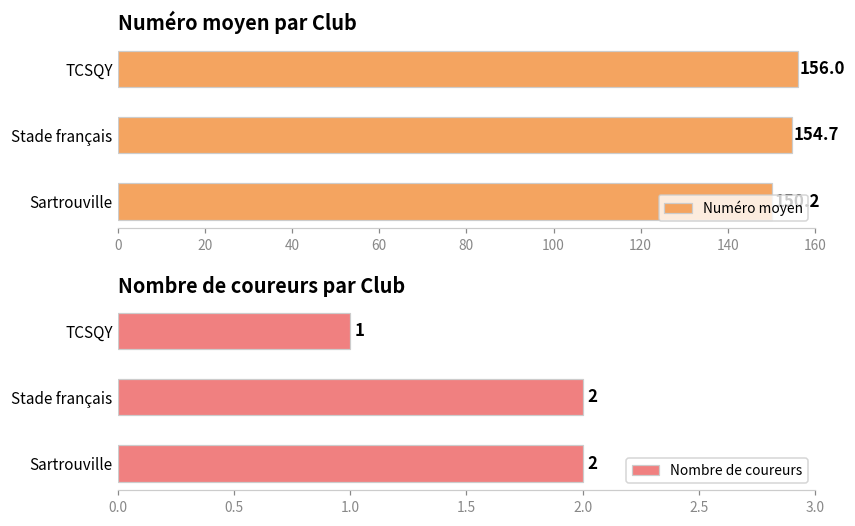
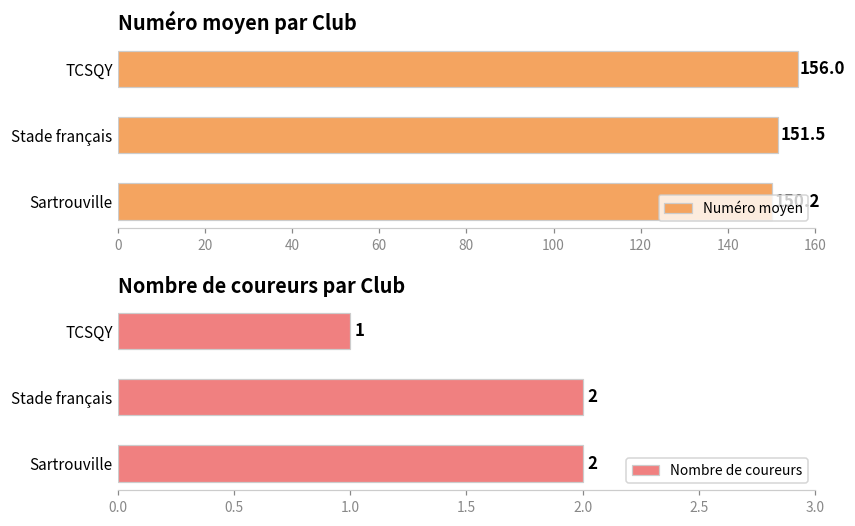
  {
    "Numéro moyen par Club": {
      "TCSQY": 156.0,
-     "Stade français": 154.7
+     "Stade français": 151.5
    },
    "Nombre de coureurs par Club": {
      "TCSQY": 1,
      "Stade français": 2,
      "Sartrouville": 2
    }
  }
